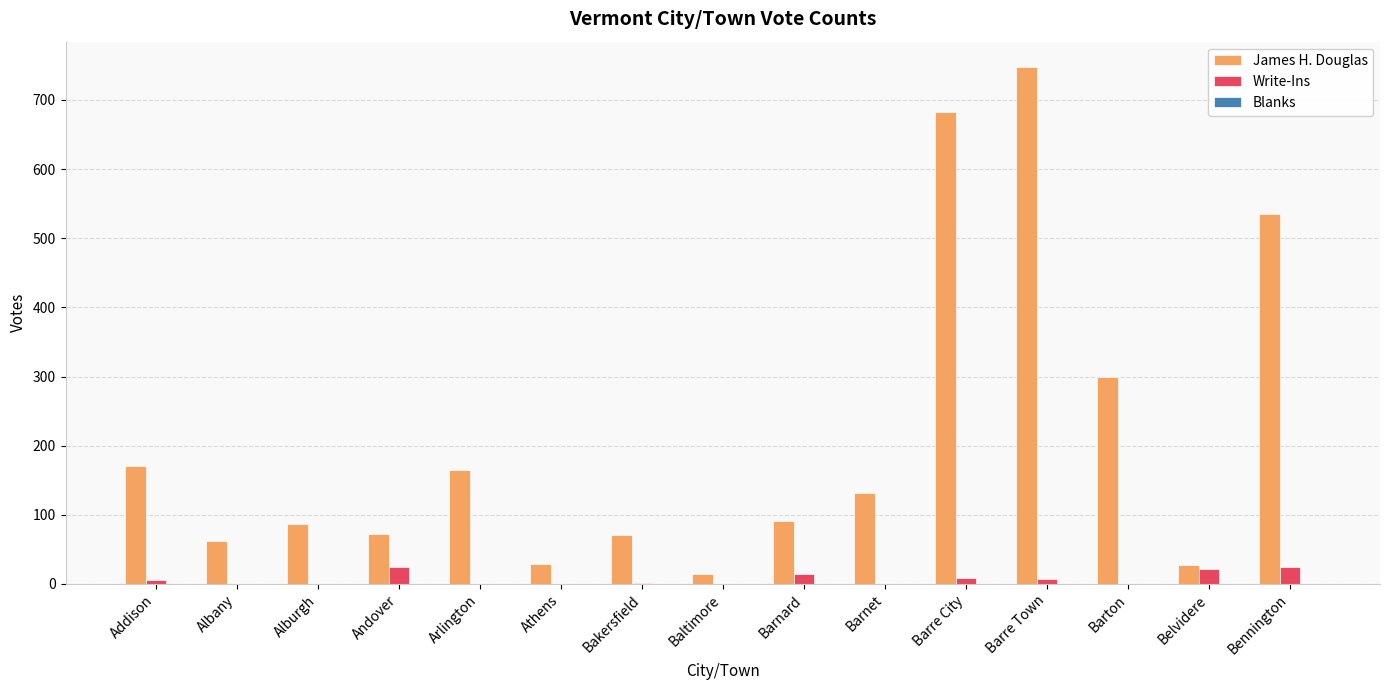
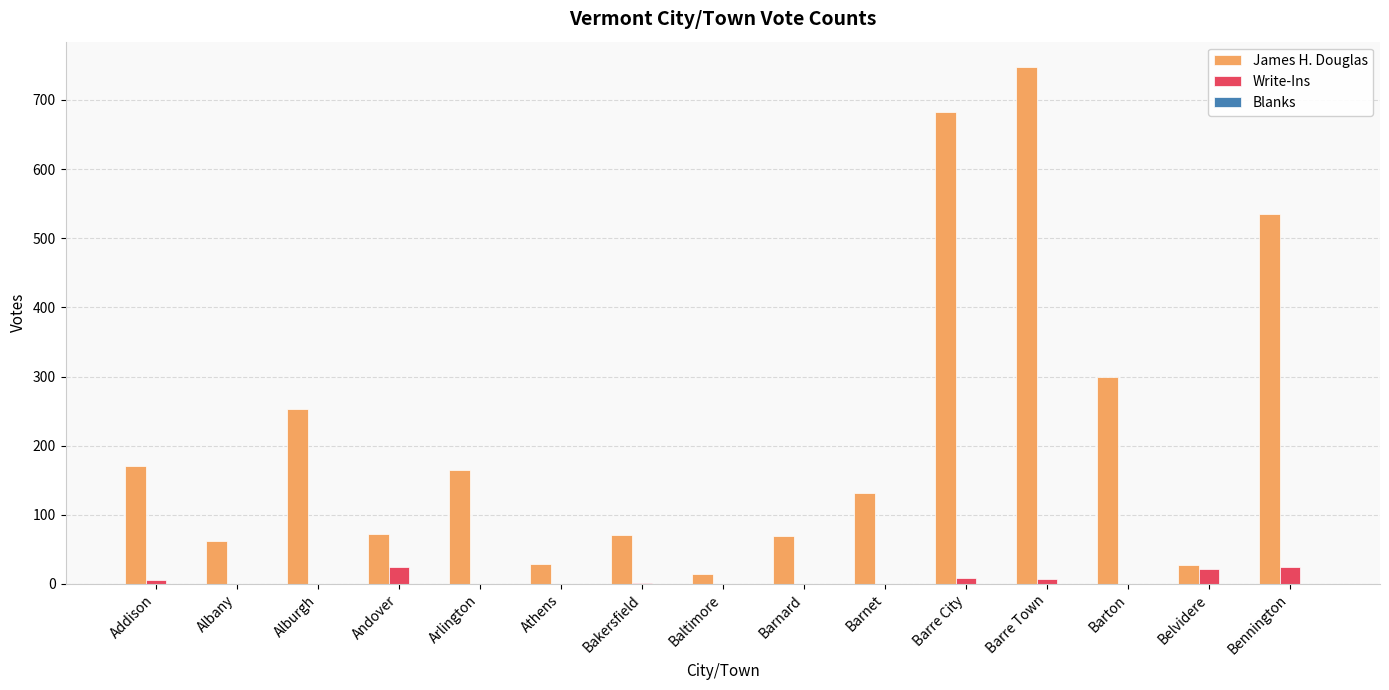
  {
    "James H. Douglas": {
      "Addison": 170,
      "Albany": 60,
-     "Alburgh": 90,
+     "Alburgh": 250,
      "Andover": 70,
      "Arlington": 170,
      "Athens": 30,
      "Bakersfield": 70,
      "Baltimore": 20,
-     "Barnard": 90,
+     "Barnard": 70,
      "Barnet": 130,
      "Barre City": 680,
      "Barre Town": 750,
      "Barton": 300,
      "Belvidere": 30,
      "Bennington": 540
    },
    "Write-Ins": {
      "Addison": 10,
      "Albany": 0,
      "Alburgh": 0,
      "Andover": 30,
      "Arlington": 0,
      "Athens": 0,
      "Baltimore": 0,
-     "Barnard": 20,
+     "Barnard": 0,
      "Barnet": 0,
      "Barre City": 10,
      "Barre Town": 10,
      "Barton": 0,
      "Belvidere": 20,
      "Bennington": 30
    },
    "Blanks": {
      "Addison": 0,
      "Albany": 0,
      "Alburgh": 0,
      "Andover": 0,
      "Arlington": 0,
      "Athens": 0,
      "Bakersfield": 0,
      "Baltimore": 0,
      "Barnard": 0,
      "Barnet": 0,
      "Barre City": 0,
      "Barre Town": 0,
      "Barton": 0,
      "Belvidere": 0,
      "Bennington": 0
    }
  }
